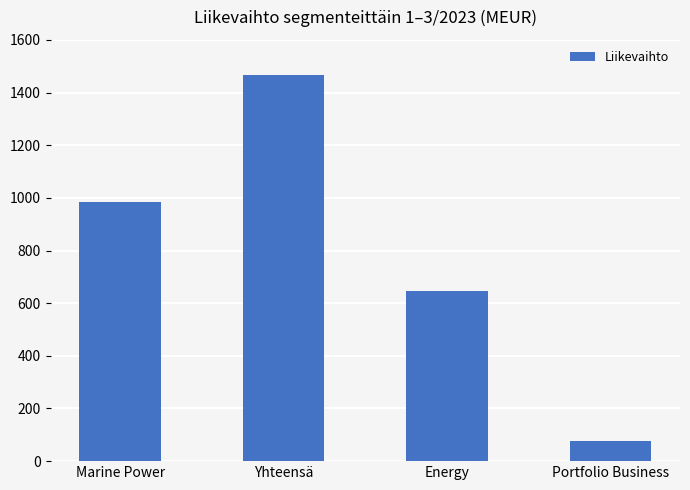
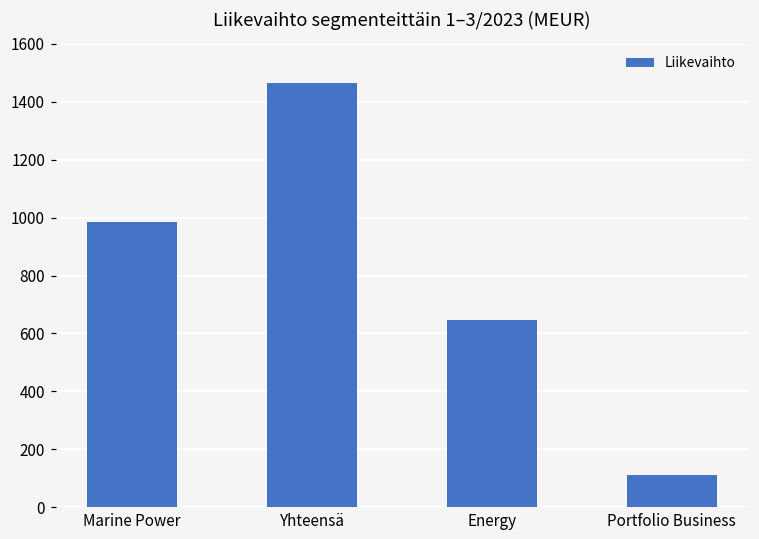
  {
    "Marine Power": 990,
    "Yhteensä": 1470,
    "Energy": 650,
-   "Portfolio Business": 80
+   "Portfolio Business": 110
  }
